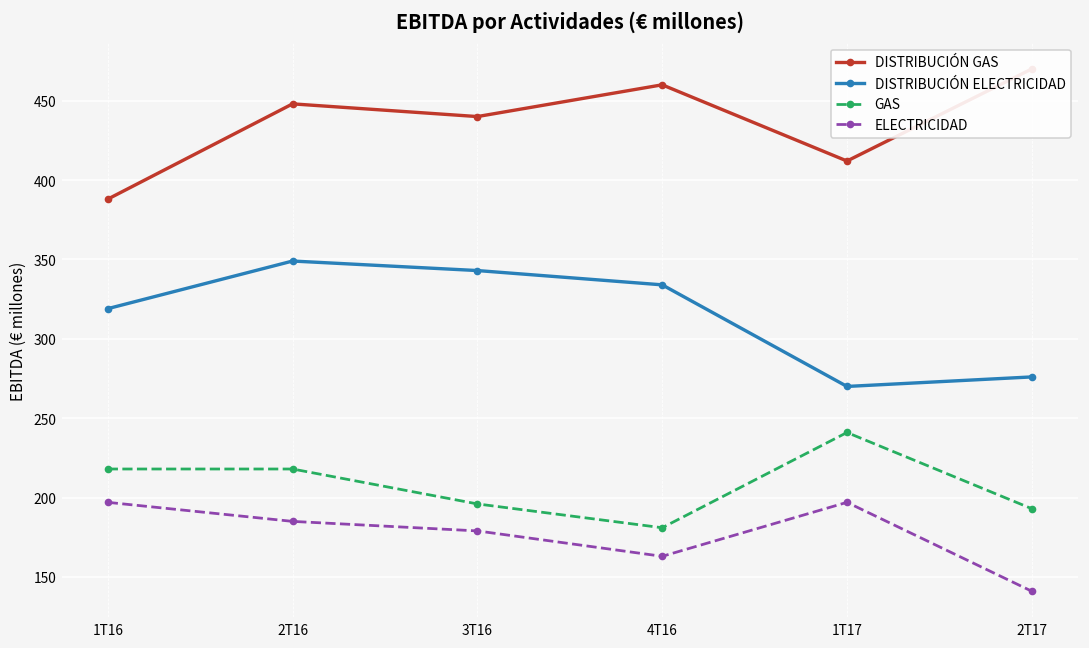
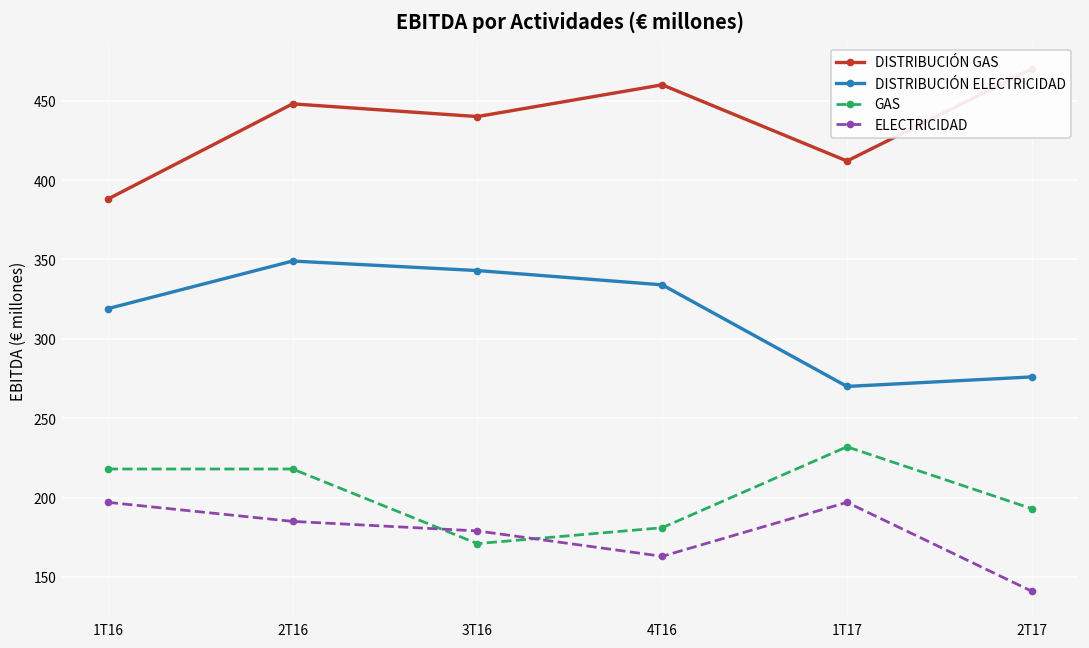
  {
    "DISTRIBUCIÓN GAS": {
      "1T16": 388,
      "2T16": 448,
      "3T16": 440,
      "4T16": 460,
      "1T17": 412
    },
    "DISTRIBUCIÓN ELECTRICIDAD": {
      "1T16": 319,
      "2T16": 349,
      "3T16": 343,
      "4T16": 334,
      "1T17": 270,
      "2T17": 276
    },
    "GAS": {
      "1T16": 218,
      "2T16": 218,
-     "3T16": 196,
+     "3T16": 171,
      "4T16": 181,
-     "1T17": 241,
+     "1T17": 232,
      "2T17": 193
    },
    "ELECTRICIDAD": {
      "1T16": 197,
      "2T16": 185,
      "3T16": 179,
      "4T16": 163,
      "1T17": 197,
      "2T17": 141
    }
  }
